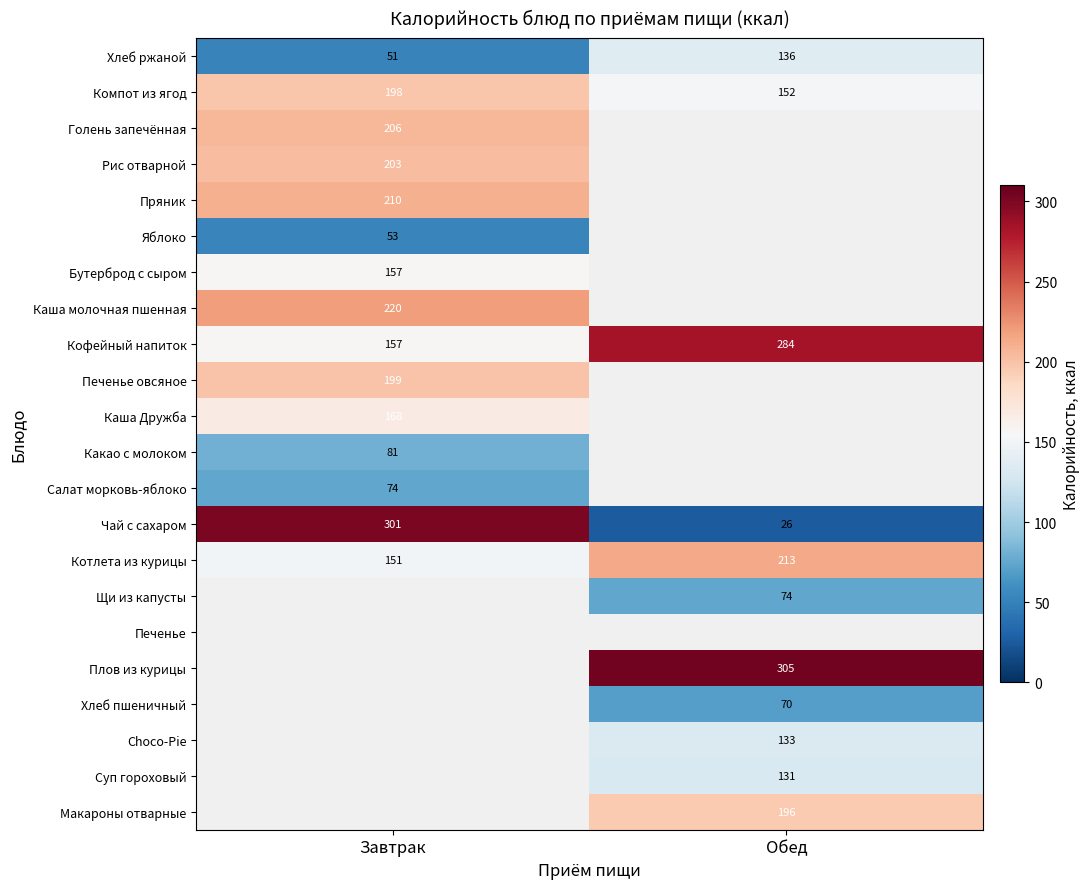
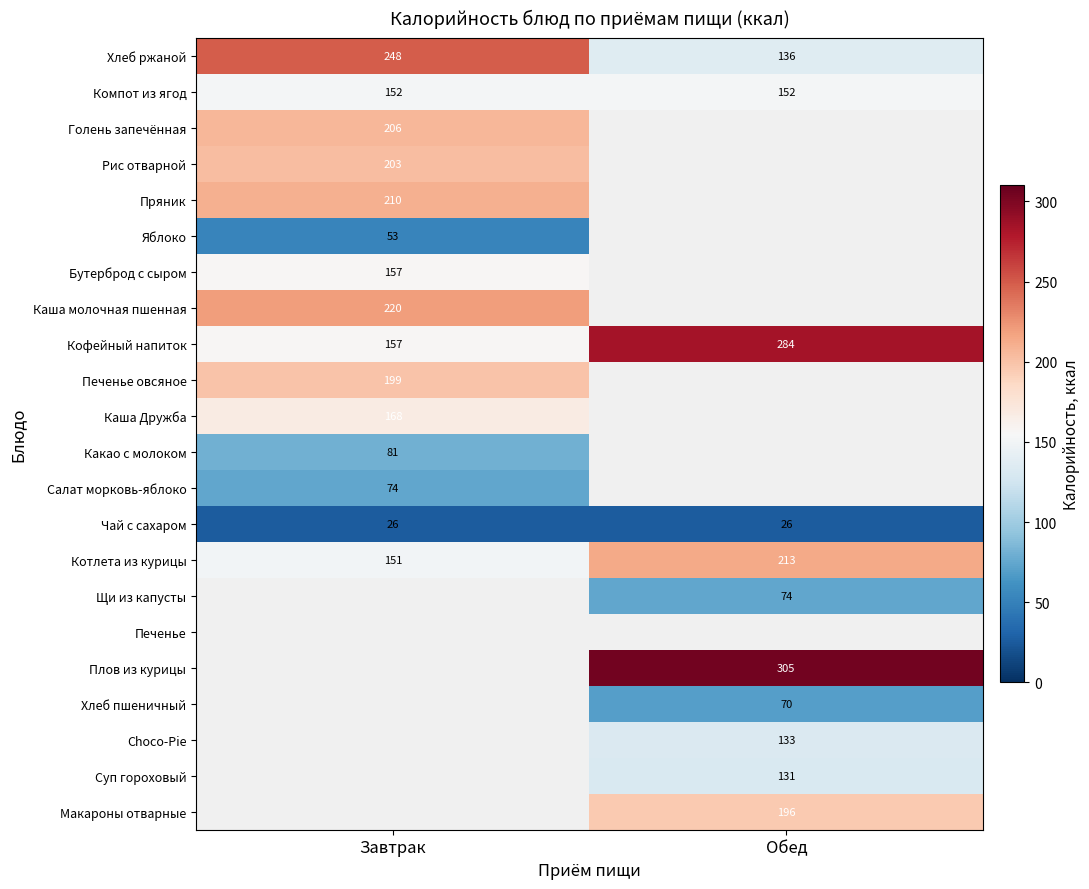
  {
    "Хлеб ржаной": {
-     "Завтрак": 51,
+     "Завтрак": 248,
      "Обед": 136
    },
    "Компот из ягод": {
-     "Завтрак": 198,
+     "Завтрак": 152,
      "Обед": 152
    },
    "Голень запечённая": {
      "Завтрак": 206
    },
    "Рис отварной": {
      "Завтрак": 203
    },
    "Пряник": {
      "Завтрак": 210
    },
    "Яблоко": {
      "Завтрак": 53
    },
    "Бутерброд с сыром": {
      "Завтрак": 157
    },
    "Каша молочная пшенная": {
      "Завтрак": 220
    },
    "Кофейный напиток": {
      "Завтрак": 157,
      "Обед": 284
    },
    "Печенье овсяное": {
      "Завтрак": 199
    },
    "Какао с молоком": {
      "Завтрак": 81
    },
    "Салат морковь-яблоко": {
      "Завтрак": 74
    },
    "Чай с сахаром": {
-     "Завтрак": 301,
+     "Завтрак": 26,
      "Обед": 26
    },
    "Котлета из курицы": {
      "Завтрак": 151,
      "Обед": 213
    },
    "Щи из капусты": {
      "Обед": 74
    },
    "Плов из курицы": {
      "Обед": 305
    },
    "Хлеб пшеничный": {
      "Обед": 70
    },
    "Choco-Pie": {
      "Обед": 133
    },
    "Суп гороховый": {
      "Обед": 131
    },
    "Макароны отварные": {
      "Обед": 196
    }
  }
